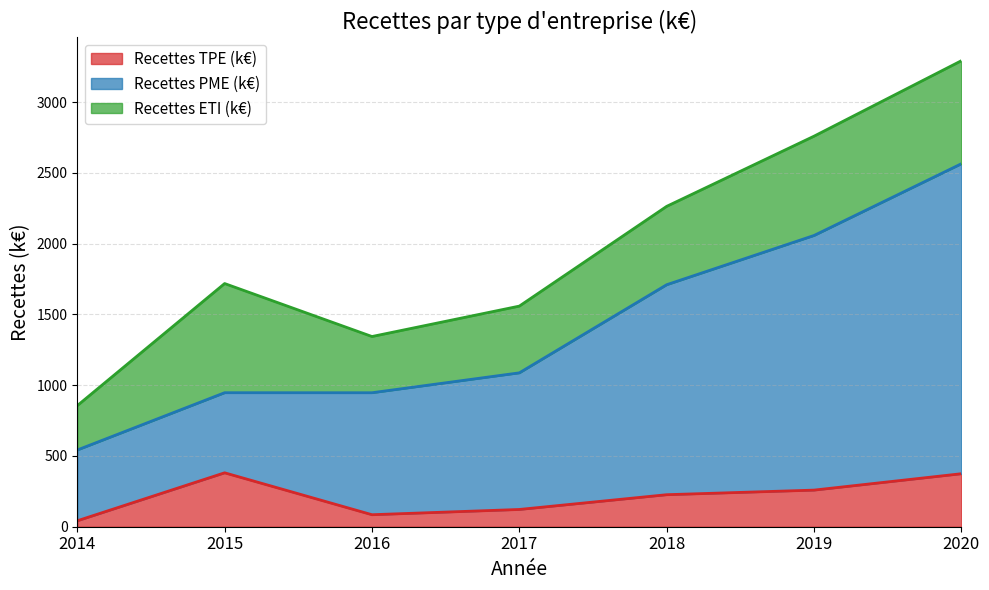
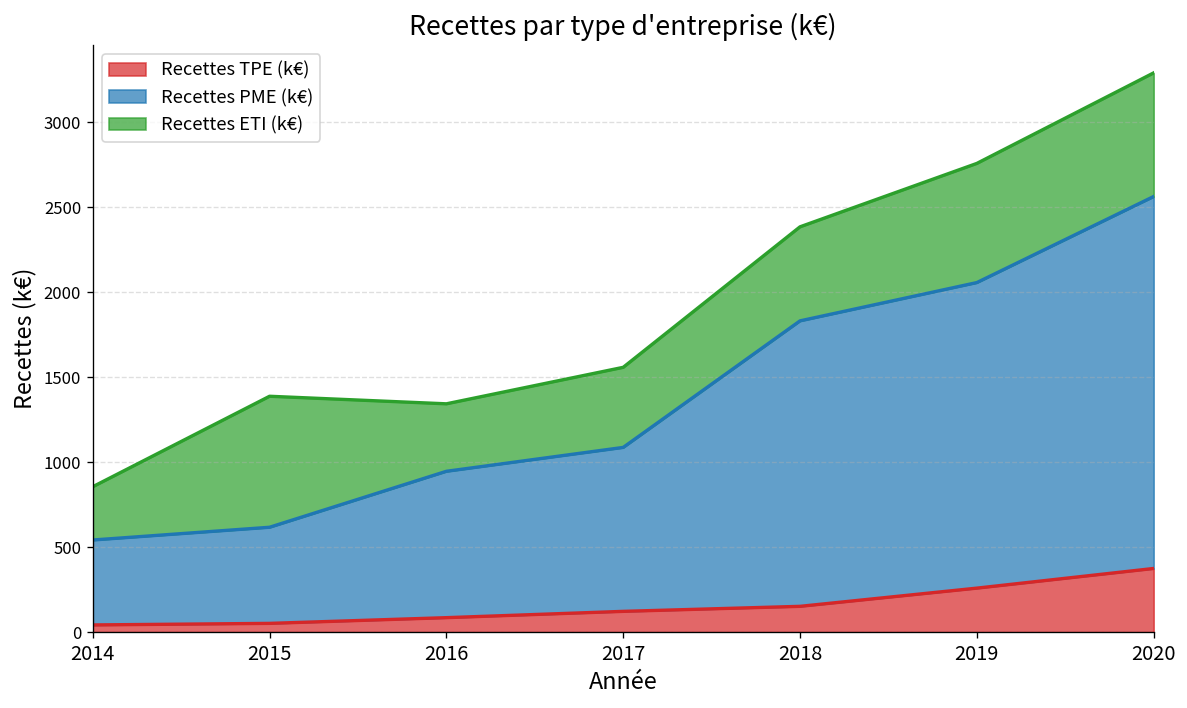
  {
    "Recettes TPE (k€)": {
      "2014": 40,
-     "2015": 380,
+     "2015": 50,
      "2016": 80,
      "2017": 120,
-     "2018": 230,
+     "2018": 150,
      "2019": 260,
      "2020": 370
    },
    "Recettes PME (k€)": {
      "2014": 500,
      "2015": 570,
      "2016": 860,
      "2017": 970,
-     "2018": 1480,
+     "2018": 1680,
      "2019": 1800,
      "2020": 2190
    },
    "Recettes ETI (k€)": {
      "2014": 310,
      "2015": 770,
      "2016": 400,
      "2017": 470,
      "2018": 550,
      "2019": 700,
      "2020": 730
    }
  }
